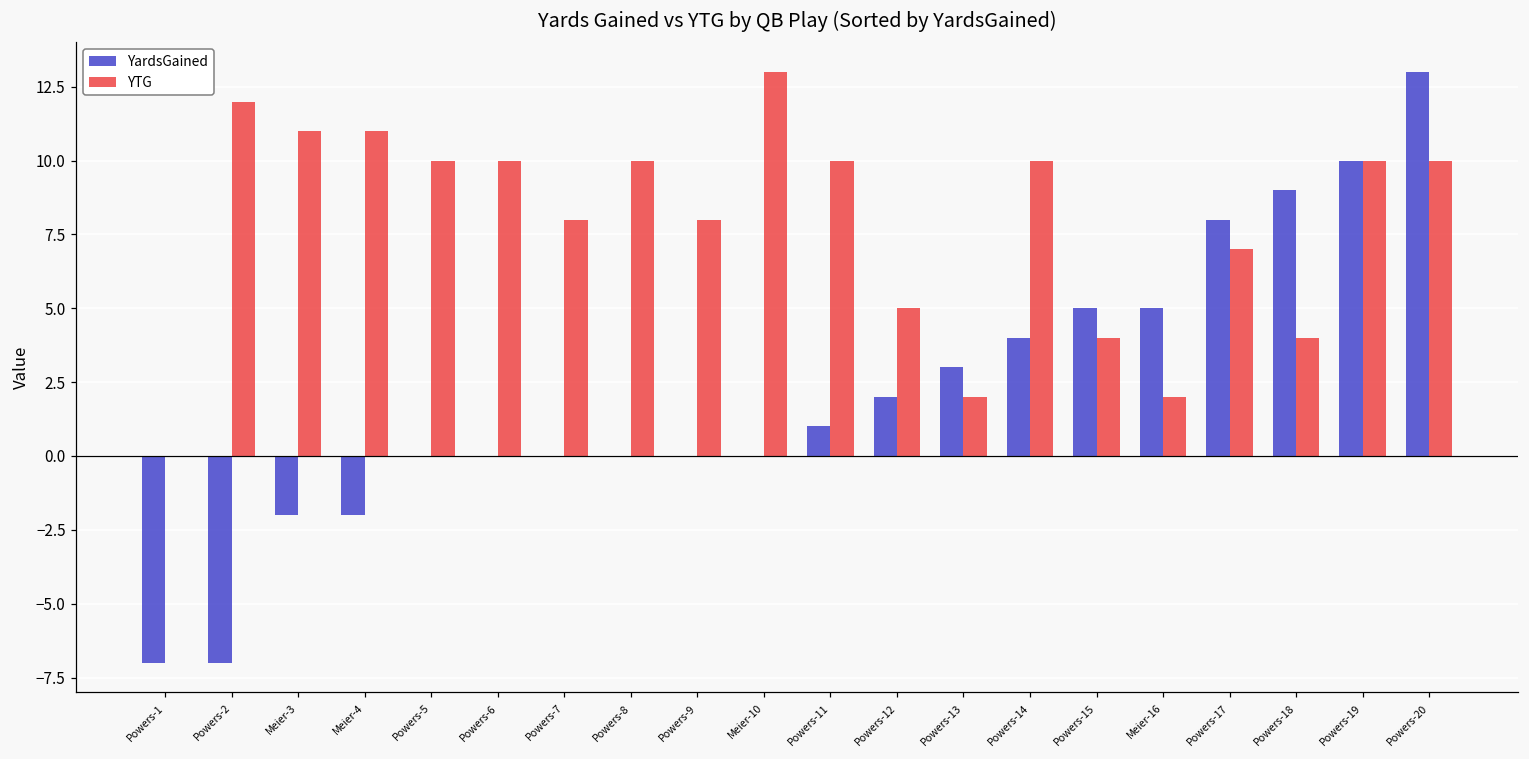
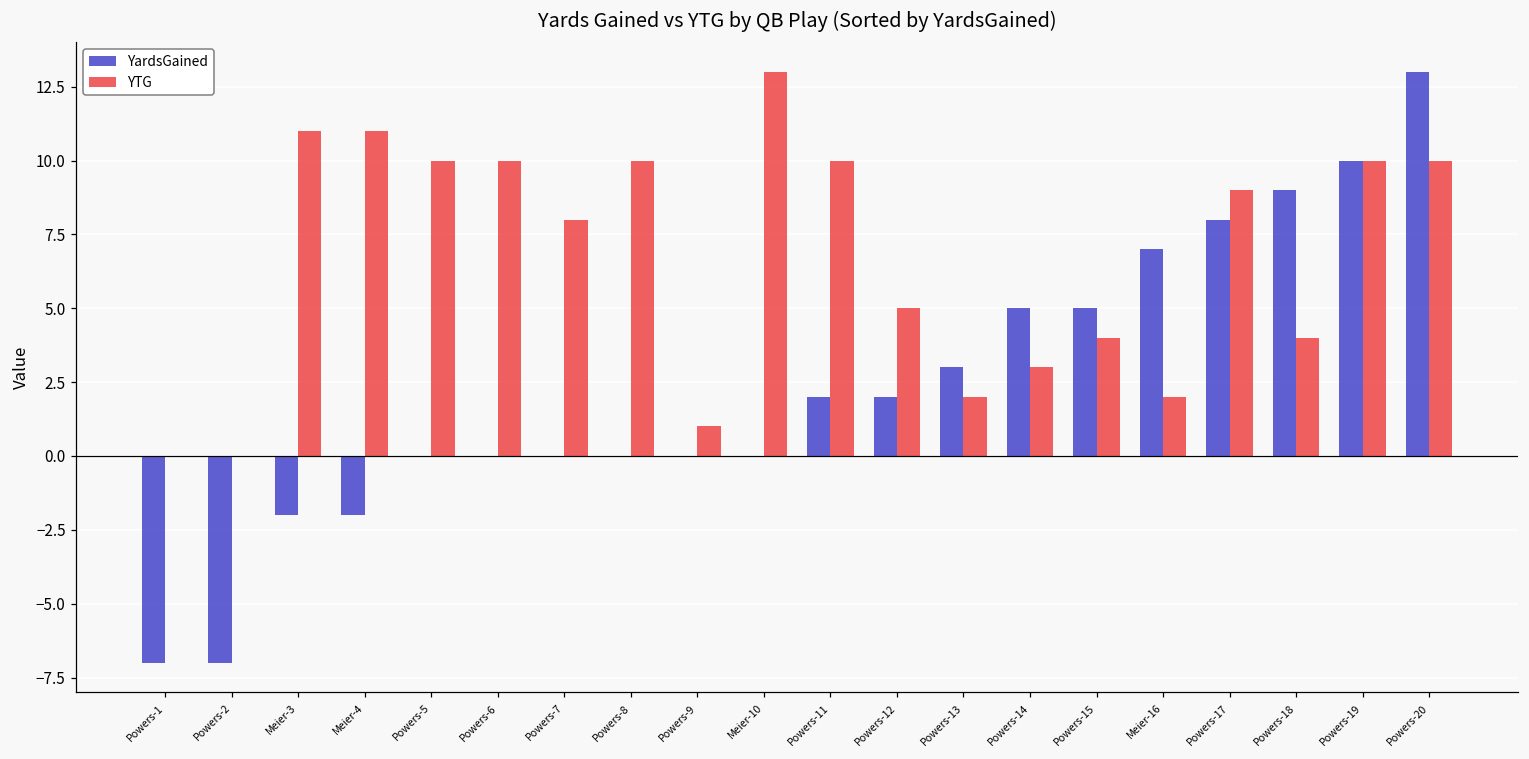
  {
    "YardsGained": {
      "Powers-1": -7,
      "Powers-2": -7,
      "Meier-3": -2,
      "Meier-4": -2,
      "Powers-5": 0,
      "Powers-6": 0,
      "Powers-7": 0,
      "Powers-8": 0,
      "Powers-9": 0,
      "Meier-10": 0,
-     "Powers-11": 1,
+     "Powers-11": 2,
      "Powers-12": 2,
      "Powers-13": 3,
-     "Powers-14": 4,
+     "Powers-14": 5,
      "Powers-15": 5,
-     "Meier-16": 5,
+     "Meier-16": 7,
      "Powers-17": 8,
      "Powers-18": 9,
      "Powers-19": 10,
      "Powers-20": 13
    },
    "YTG": {
      "Powers-1": 0,
-     "Powers-2": 12,
+     "Powers-2": 0,
      "Meier-3": 11,
      "Meier-4": 11,
      "Powers-5": 10,
      "Powers-6": 10,
      "Powers-7": 8,
      "Powers-8": 10,
-     "Powers-9": 8,
+     "Powers-9": 1,
      "Meier-10": 13,
      "Powers-11": 10,
      "Powers-12": 5,
      "Powers-13": 2,
-     "Powers-14": 10,
+     "Powers-14": 3,
      "Powers-15": 4,
      "Meier-16": 2,
-     "Powers-17": 7,
+     "Powers-17": 9,
      "Powers-18": 4,
      "Powers-19": 10,
      "Powers-20": 10
    }
  }
